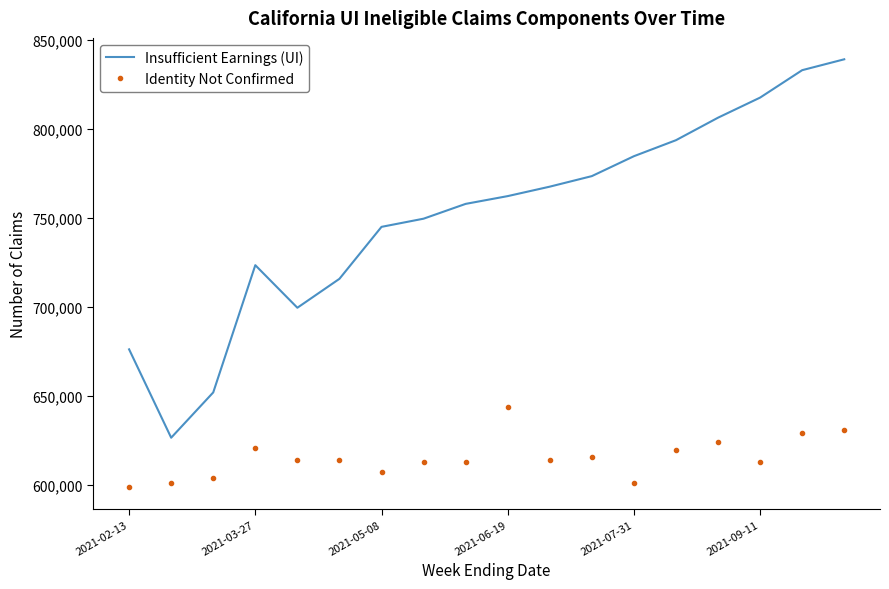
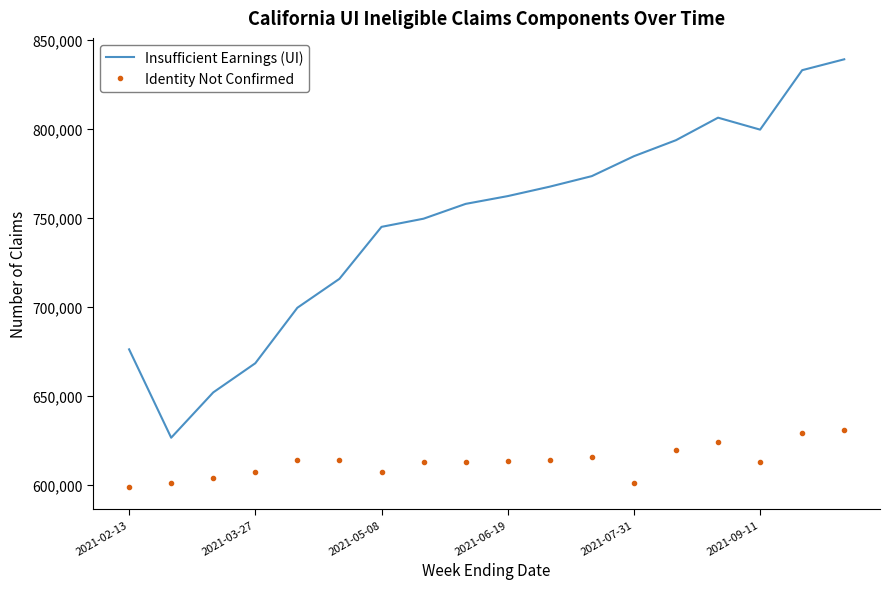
  {
    "Insufficient Earnings (UI)": {
      "2021-02-13": "676,000",
-     "2021-03-27": "723,000",
+     "2021-03-27": "668,000",
      "2021-05-08": "745,000",
      "2021-06-19": "762,000",
      "2021-07-31": "785,000",
-     "2021-09-11": "817,000"
+     "2021-09-11": "799,000"
    },
    "Identity Not Confirmed": {
      "2021-02-13": "599,000",
-     "2021-03-27": "621,000",
+     "2021-03-27": "608,000",
      "2021-05-08": "608,000",
-     "2021-06-19": "644,000",
+     "2021-06-19": "613,000",
      "2021-07-31": "601,000",
      "2021-09-11": "613,000"
    }
  }
